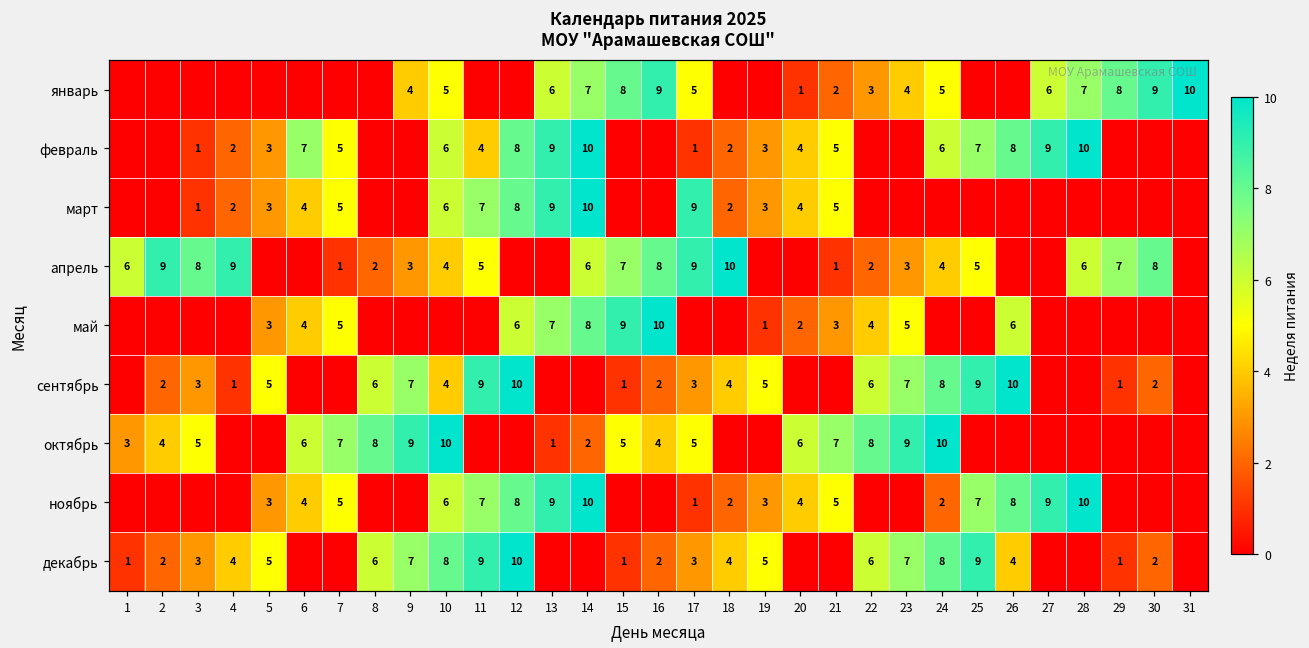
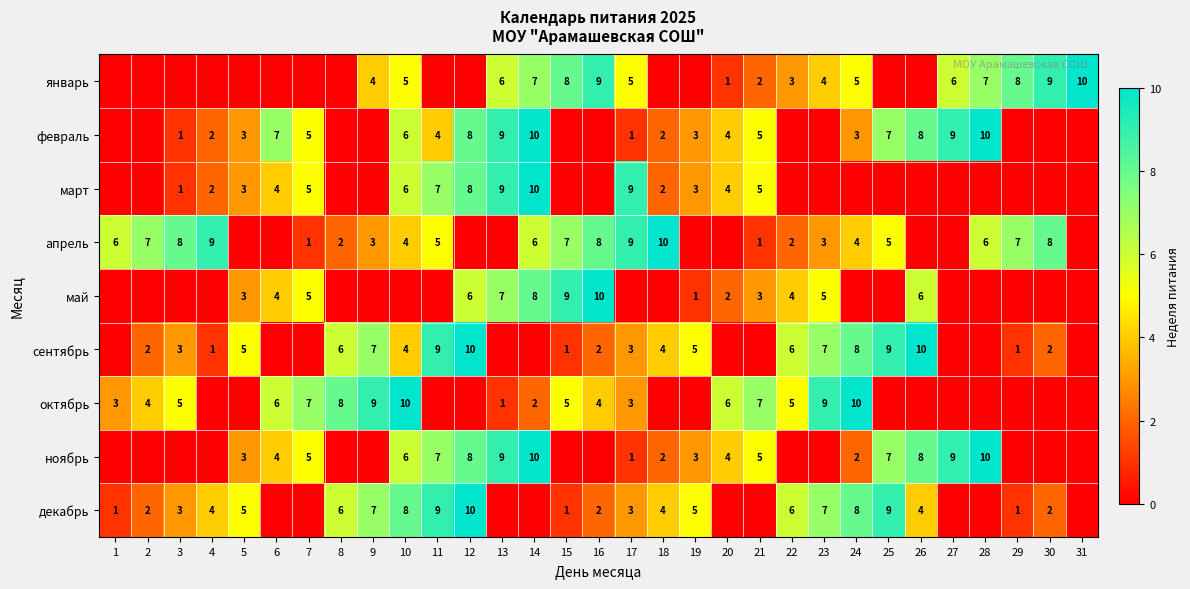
  {
    "январь": {
      "9": 4,
      "10": 5,
      "13": 6,
      "14": 7,
      "15": 8,
      "16": 9,
      "17": 5,
      "20": 1,
      "21": 2,
      "22": 3,
      "23": 4,
      "24": 5,
      "27": 6,
      "28": 7,
      "30": 9,
      "31": 10
    },
    "февраль": {
      "3": 1,
      "4": 2,
      "5": 3,
      "6": 7,
      "7": 5,
      "10": 6,
      "11": 4,
      "12": 8,
      "13": 9,
      "14": 10,
      "17": 1,
      "18": 2,
      "19": 3,
      "20": 4,
      "21": 5,
-     "24": 6,
+     "24": 3,
      "25": 7,
      "26": 8,
      "27": 9,
      "28": 10
    },
    "март": {
      "3": 1,
      "4": 2,
      "5": 3,
      "6": 4,
      "7": 5,
      "10": 6,
      "11": 7,
      "12": 8,
      "13": 9,
      "14": 10,
      "17": 9,
      "18": 2,
      "19": 3,
      "20": 4,
      "21": 5
    },
    "апрель": {
      "1": 6,
-     "2": 9,
+     "2": 7,
      "3": 8,
      "4": 9,
      "7": 1,
      "8": 2,
      "9": 3,
      "10": 4,
      "11": 5,
      "14": 6,
      "15": 7,
      "16": 8,
      "17": 9,
      "18": 10,
      "21": 1,
      "22": 2,
      "23": 3,
      "24": 4,
      "25": 5,
      "28": 6,
      "29": 7,
      "30": 8
    },
    "май": {
      "5": 3,
      "6": 4,
      "7": 5,
      "12": 6,
      "13": 7,
      "14": 8,
      "15": 9,
      "16": 10,
      "19": 1,
      "20": 2,
      "21": 3,
      "22": 4,
      "23": 5,
      "26": 6
    },
    "сентябрь": {
      "2": 2,
      "3": 3,
      "4": 1,
      "5": 5,
      "8": 6,
      "9": 7,
      "10": 4,
      "11": 9,
      "12": 10,
      "15": 1,
      "16": 2,
      "17": 3,
      "18": 4,
      "19": 5,
      "22": 6,
      "23": 7,
      "24": 8,
      "25": 9,
      "26": 10,
      "29": 1,
      "30": 2
    },
    "октябрь": {
      "1": 3,
      "2": 4,
      "3": 5,
      "6": 6,
      "7": 7,
      "8": 8,
      "9": 9,
      "10": 10,
      "13": 1,
      "14": 2,
      "15": 5,
      "16": 4,
-     "17": 5,
+     "17": 3,
      "20": 6,
      "21": 7,
-     "22": 8,
+     "22": 5,
      "23": 9,
      "24": 10
    },
    "ноябрь": {
      "5": 3,
      "6": 4,
      "7": 5,
      "10": 6,
      "11": 7,
      "12": 8,
      "13": 9,
      "14": 10,
      "17": 1,
      "18": 2,
      "19": 3,
      "20": 4,
      "21": 5,
      "24": 2,
      "25": 7,
      "26": 8,
      "27": 9,
      "28": 10
    },
    "декабрь": {
      "1": 1,
      "2": 2,
      "3": 3,
      "4": 4,
      "5": 5,
      "8": 6,
      "9": 7,
      "10": 8,
      "11": 9,
      "12": 10,
      "15": 1,
      "16": 2,
      "17": 3,
      "18": 4,
      "19": 5,
      "22": 6,
      "23": 7,
      "24": 8,
      "25": 9,
      "26": 4,
      "29": 1,
      "30": 2
    }
  }
